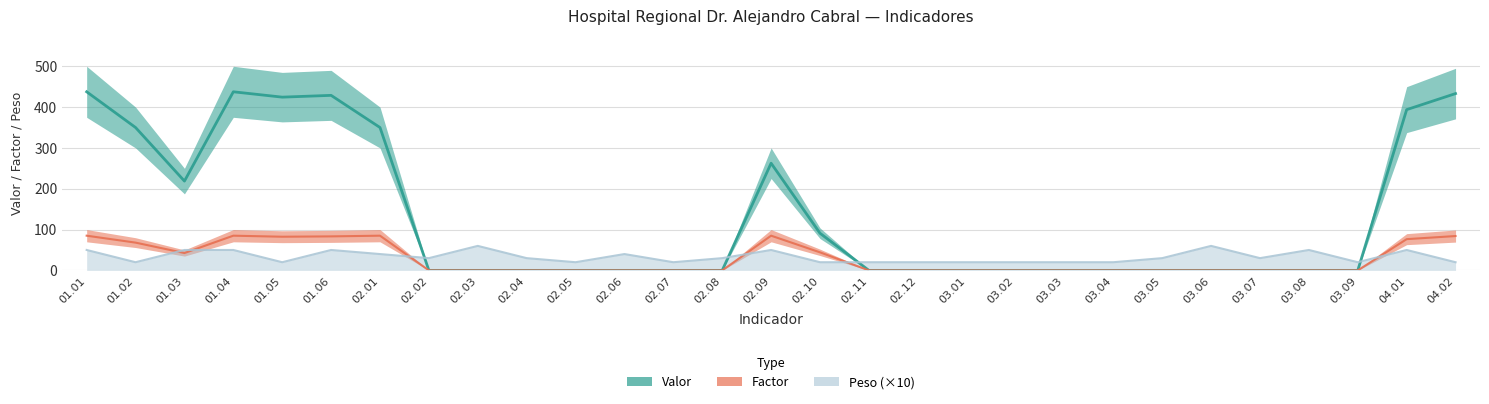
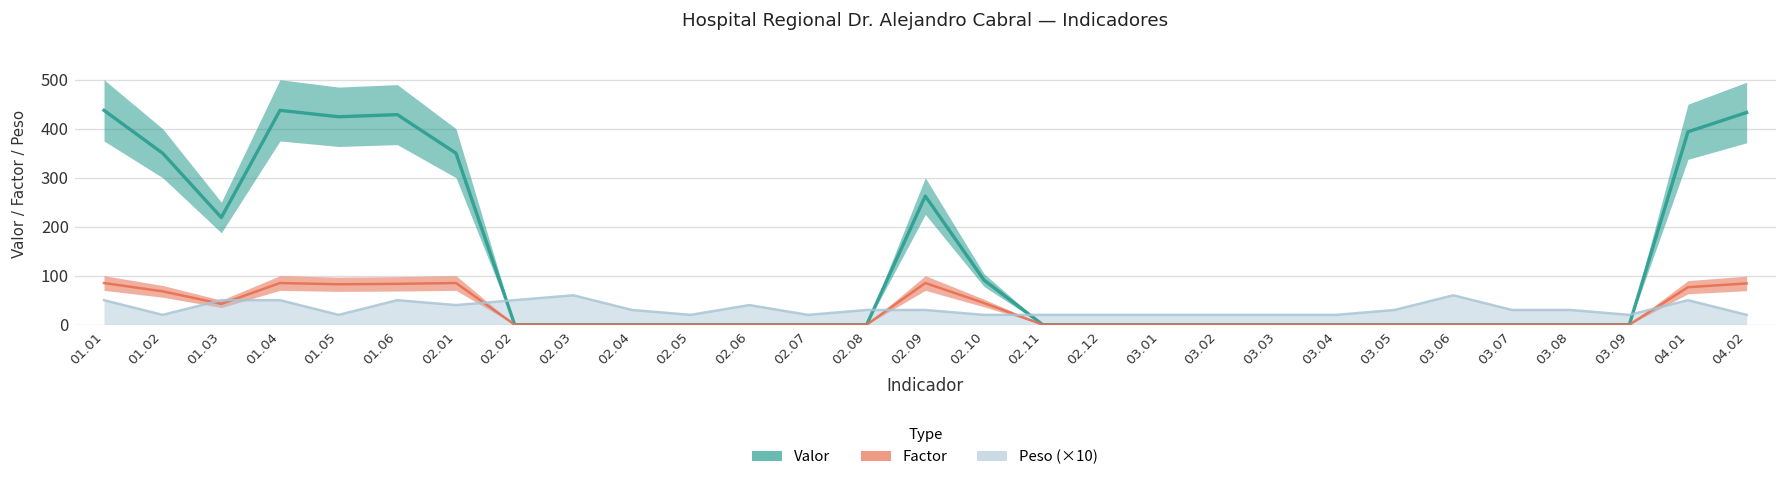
  {
    "Peso (×10)": {
      "01.01": 50,
      "01.02": 20,
      "01.04": 50,
      "01.05": 20,
      "01.06": 50,
      "02.01": 40,
-     "02.02": 30,
+     "02.02": 50,
      "02.03": 60,
      "02.04": 30,
      "02.05": 20,
      "02.06": 40,
      "02.07": 20,
      "02.08": 30,
-     "02.09": 50,
+     "02.09": 30,
      "02.10": 20,
      "02.11": 20,
      "02.12": 20,
      "03.01": 20,
      "03.02": 20,
      "03.03": 20,
      "03.04": 20,
      "03.05": 30,
      "03.06": 60,
      "03.07": 30,
-     "03.08": 50,
+     "03.08": 30,
      "03.09": 20,
      "04.01": 50,
      "04.02": 20
    }
  }
